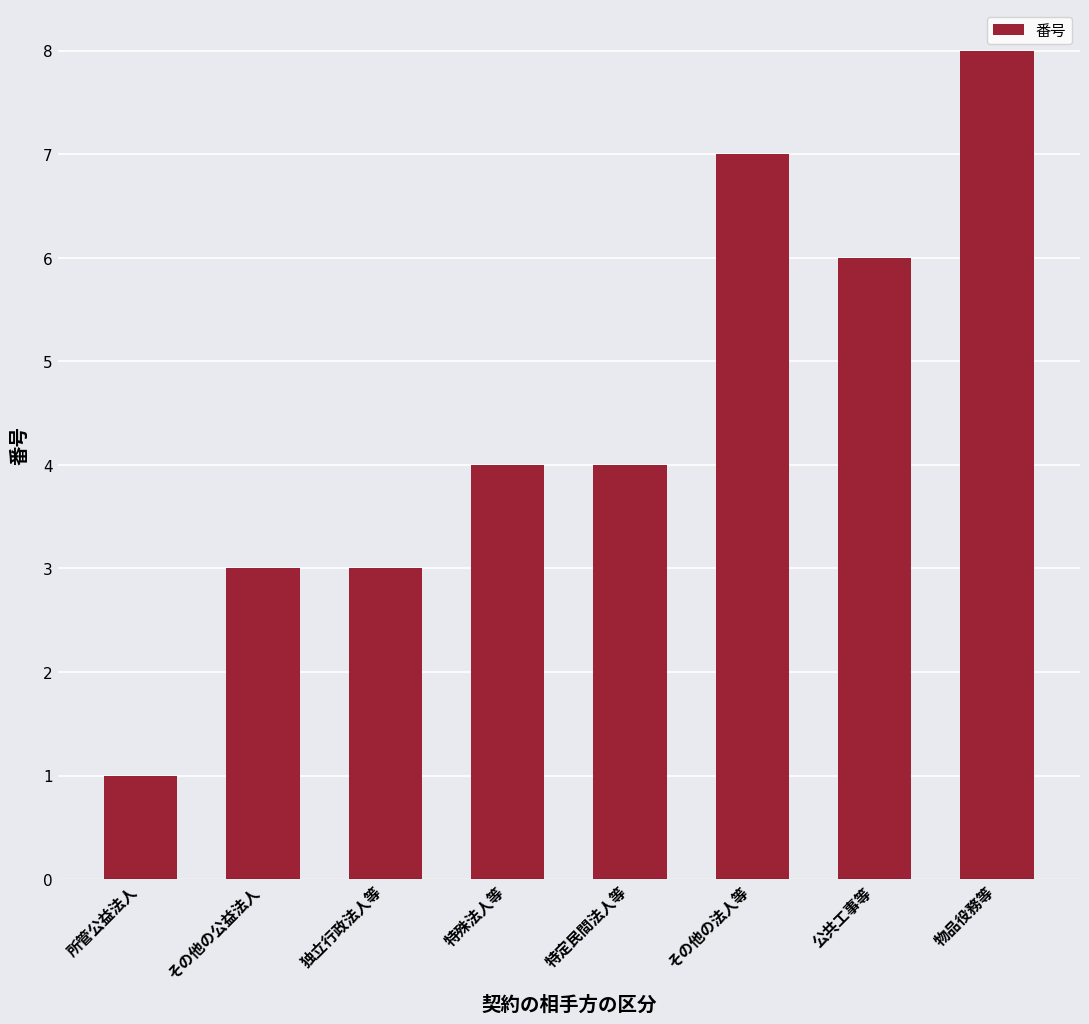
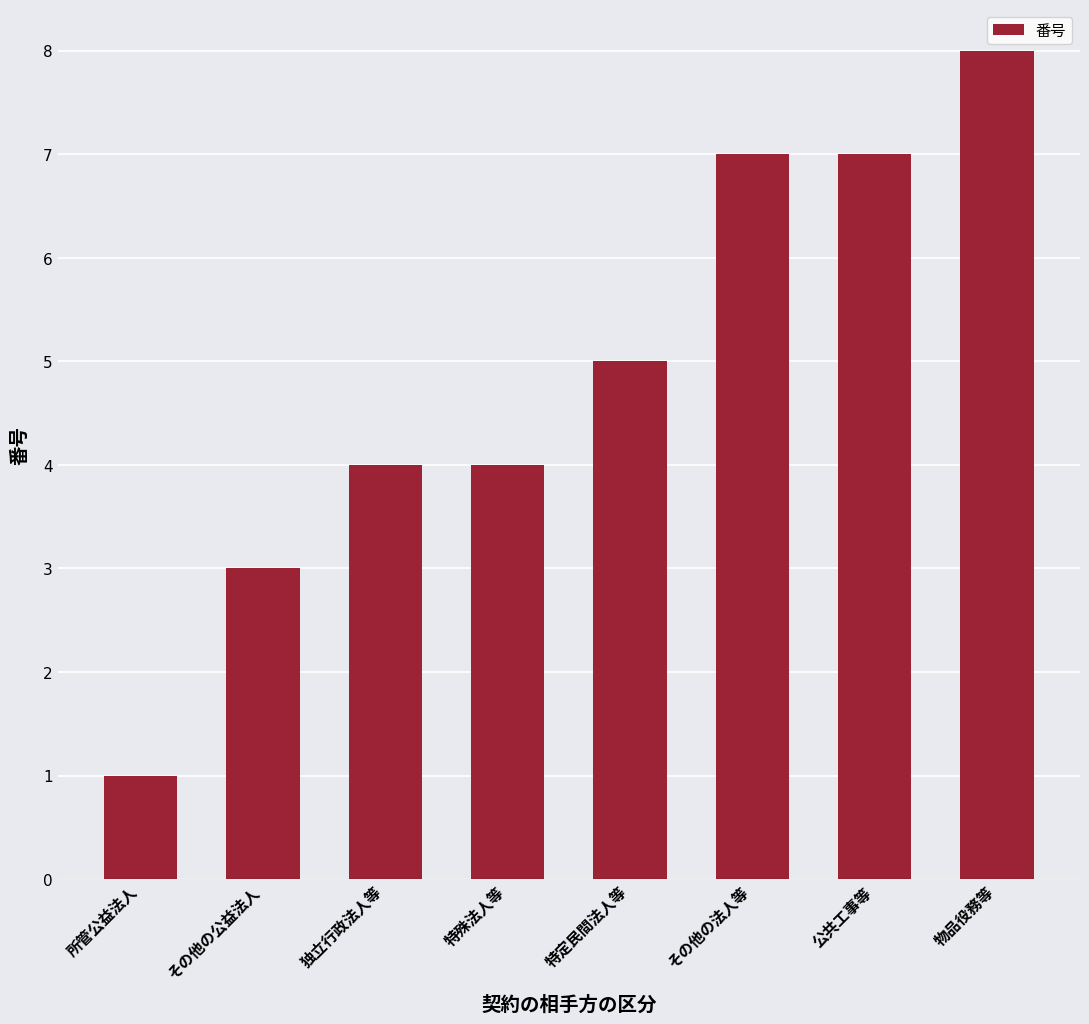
  {
    "所管公益法人": 1,
    "その他の公益法人": 3,
-   "独立行政法人等": 3,
+   "独立行政法人等": 4,
    "特殊法人等": 4,
-   "特定民間法人等": 4,
+   "特定民間法人等": 5,
    "その他の法人等": 7,
-   "公共工事等": 6,
+   "公共工事等": 7,
    "物品役務等": 8
  }
